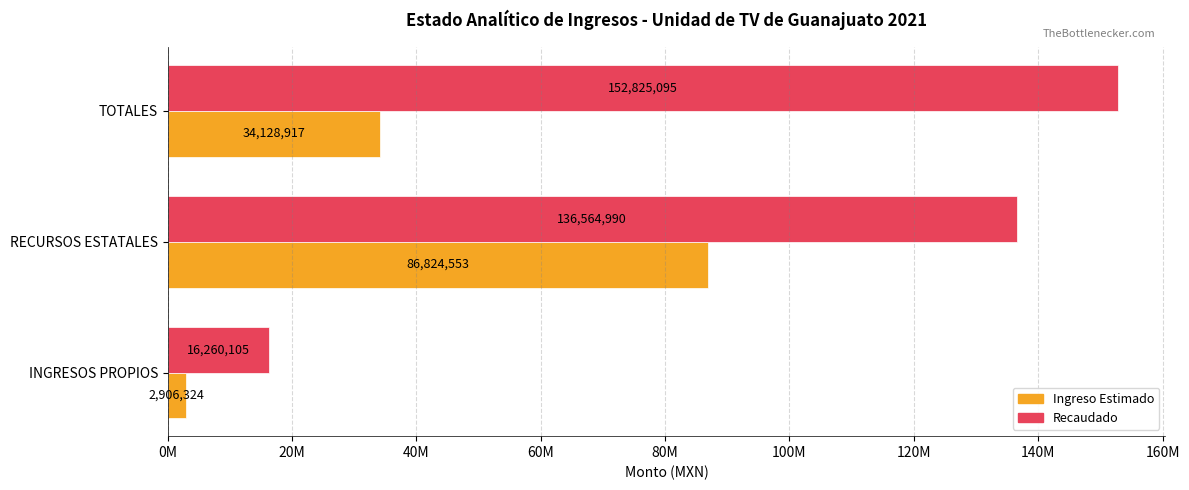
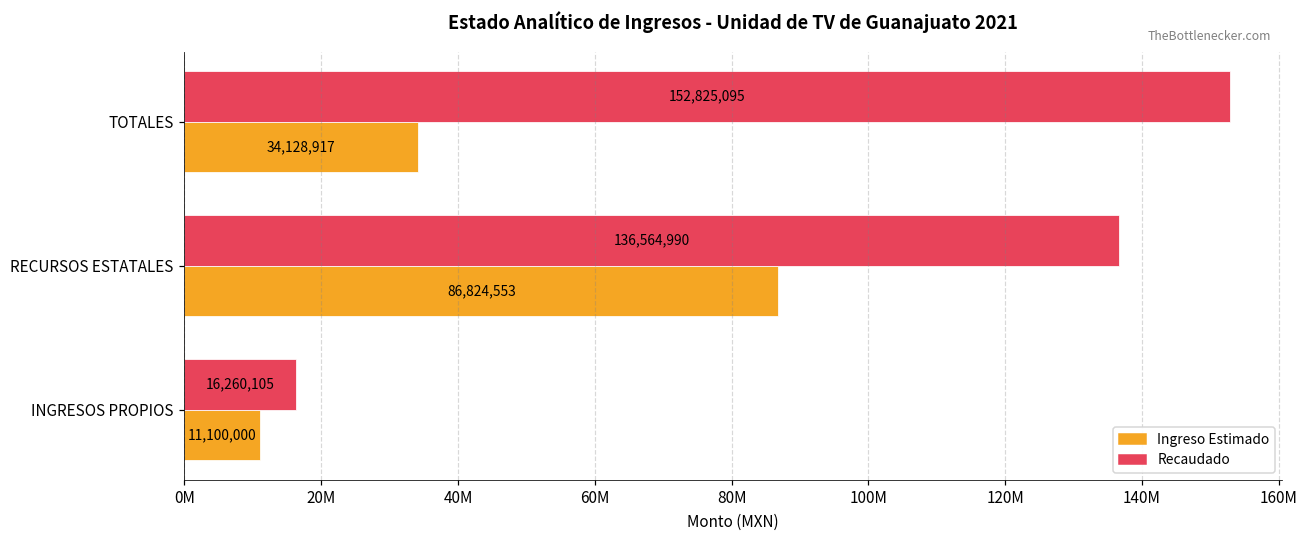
  {
    "Ingreso Estimado": {
      "TOTALES": "34,128,917",
      "RECURSOS ESTATALES": "86,824,553",
-     "INGRESOS PROPIOS": "2,906,324"
+     "INGRESOS PROPIOS": "11,100,000"
    },
    "Recaudado": {
      "TOTALES": "152,825,095",
      "RECURSOS ESTATALES": "136,564,990",
      "INGRESOS PROPIOS": "16,260,105"
    }
  }
